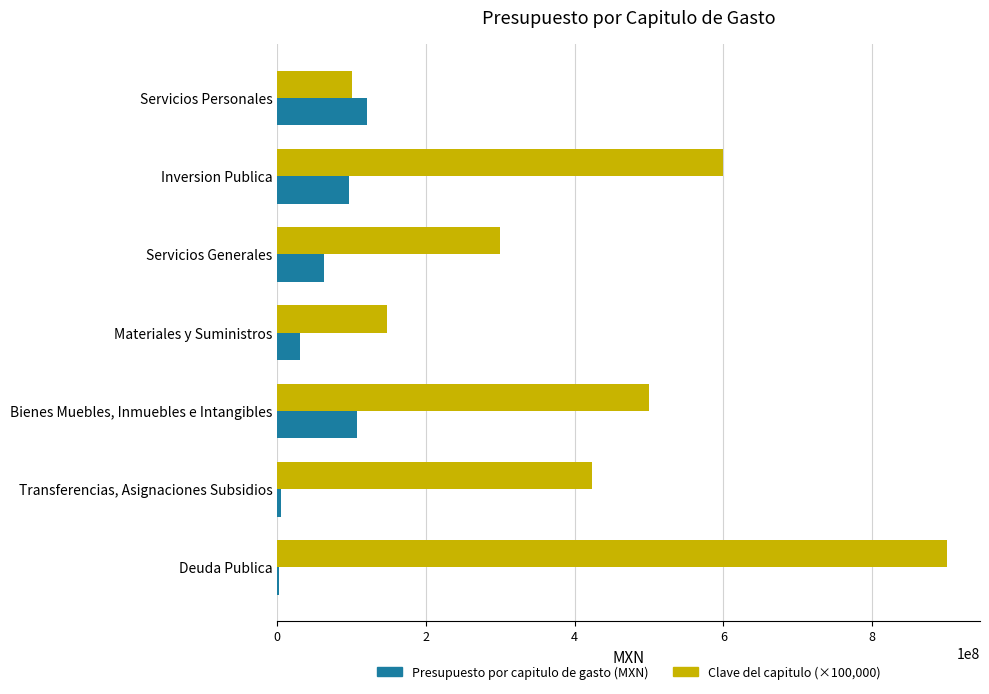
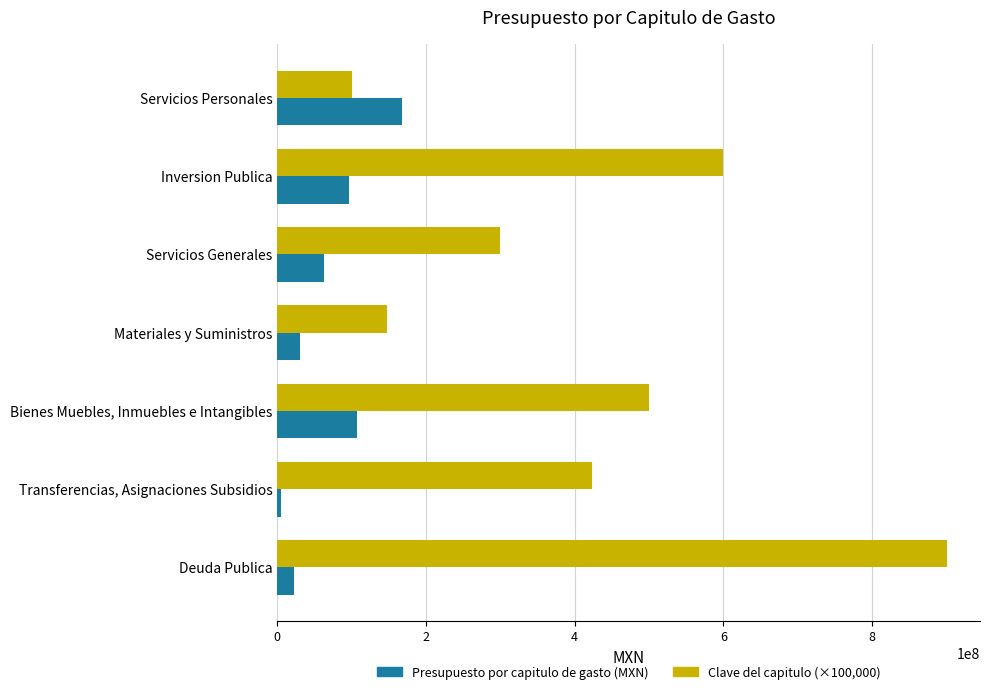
  {
    "Presupuesto por capitulo de gasto (MXN)": {
-     "Servicios Personales": 120000000,
+     "Servicios Personales": 170000000,
      "Inversion Publica": 100000000,
      "Servicios Generales": 60000000,
      "Materiales y Suministros": 30000000,
      "Bienes Muebles, Inmuebles e Intangibles": 110000000,
      "Transferencias, Asignaciones Subsidios": 10000000,
-     "Deuda Publica": 0
+     "Deuda Publica": 20000000
    },
    "Clave del capitulo (×100,000)": {
      "Servicios Personales": 100000000,
      "Inversion Publica": 600000000,
      "Servicios Generales": 300000000,
      "Materiales y Suministros": 150000000,
      "Bienes Muebles, Inmuebles e Intangibles": 500000000,
      "Transferencias, Asignaciones Subsidios": 420000000,
      "Deuda Publica": 900000000
    }
  }
